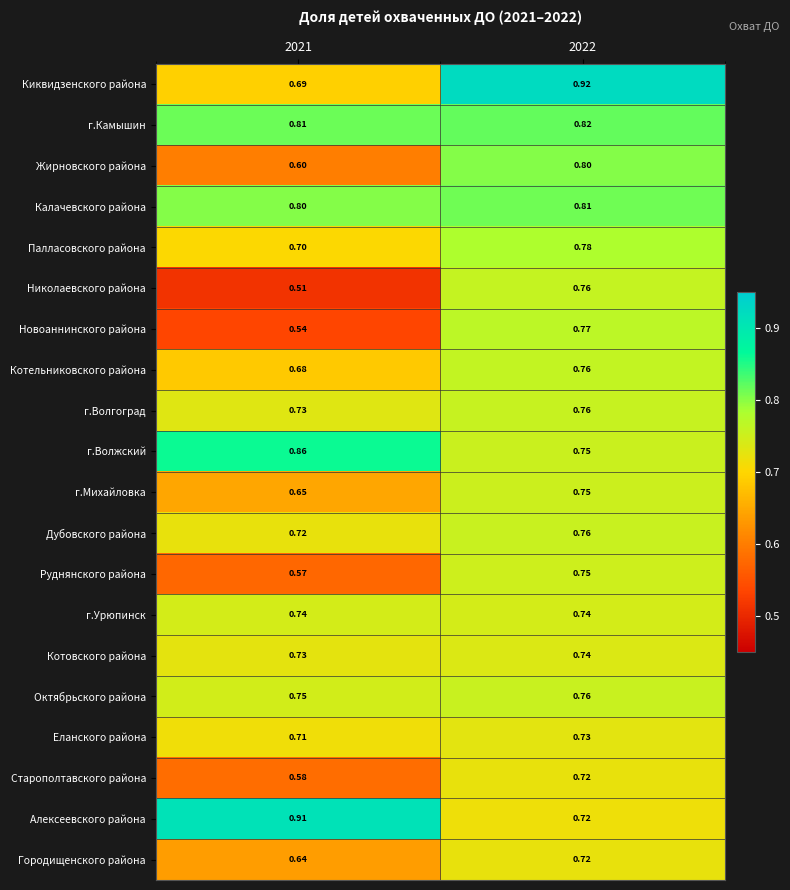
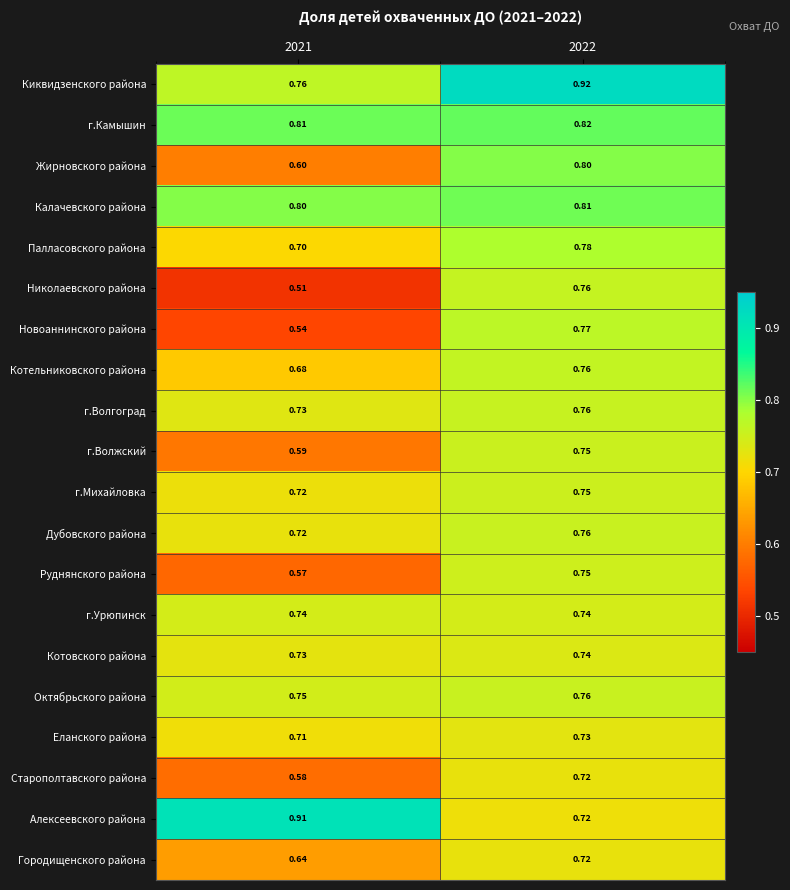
  {
    "Киквидзенского района": {
-     "2021": 0.69,
+     "2021": 0.76,
      "2022": 0.92
    },
    "г.Камышин": {
      "2021": 0.81,
      "2022": 0.82
    },
    "Жирновского района": {
      "2021": 0.60,
      "2022": 0.80
    },
    "Калачевского района": {
      "2021": 0.80,
      "2022": 0.81
    },
    "Палласовского района": {
      "2021": 0.70,
      "2022": 0.78
    },
    "Николаевского района": {
      "2021": 0.51,
      "2022": 0.76
    },
    "Новоаннинского района": {
      "2021": 0.54,
      "2022": 0.77
    },
    "Котельниковского района": {
      "2021": 0.68,
      "2022": 0.76
    },
    "г.Волгоград": {
      "2021": 0.73,
      "2022": 0.76
    },
    "г.Волжский": {
-     "2021": 0.86,
+     "2021": 0.59,
      "2022": 0.75
    },
    "г.Михайловка": {
-     "2021": 0.65,
+     "2021": 0.72,
      "2022": 0.75
    },
    "Дубовского района": {
      "2021": 0.72,
      "2022": 0.76
    },
    "Руднянского района": {
      "2021": 0.57,
      "2022": 0.75
    },
    "г.Урюпинск": {
      "2021": 0.74,
      "2022": 0.74
    },
    "Котовского района": {
      "2021": 0.73,
      "2022": 0.74
    },
    "Октябрьского района": {
      "2021": 0.75,
      "2022": 0.76
    },
    "Еланского района": {
      "2021": 0.71,
      "2022": 0.73
    },
    "Старополтавского района": {
      "2021": 0.58,
      "2022": 0.72
    },
    "Алексеевского района": {
      "2021": 0.91,
      "2022": 0.72
    },
    "Городищенского района": {
      "2021": 0.64,
      "2022": 0.72
    }
  }
